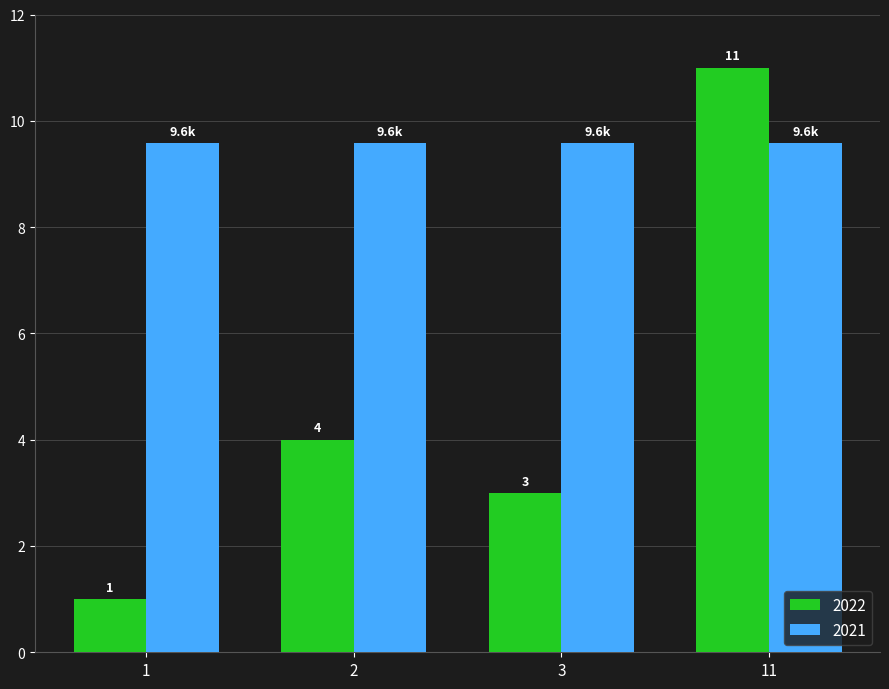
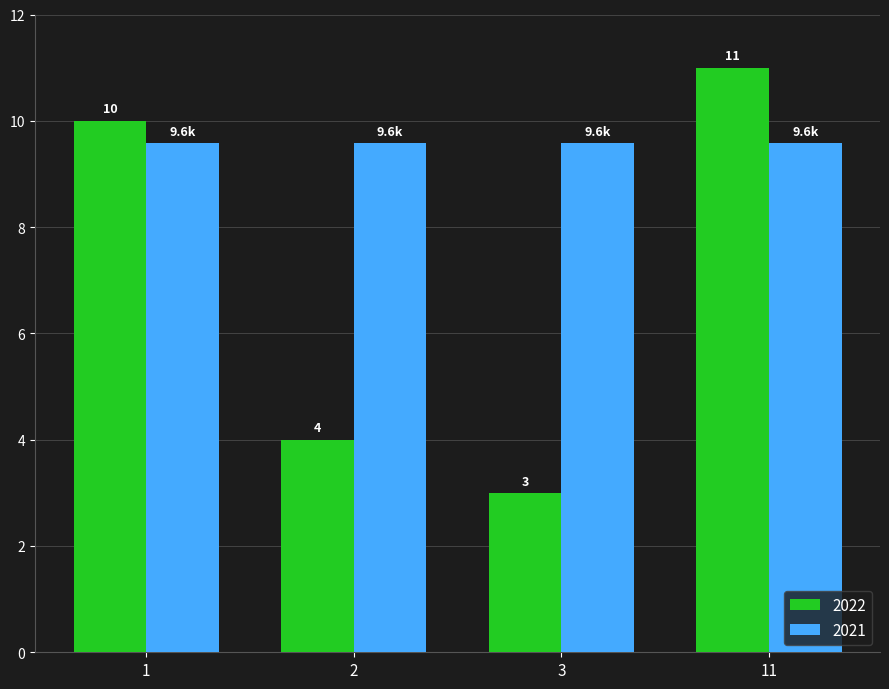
  {
    "2022": {
-     "1": "1",
+     "1": "10",
      "2": "4",
      "3": "3",
      "11": "11"
    },
    "2021": {
      "1": "9.6k",
      "2": "9.6k",
      "3": "9.6k",
      "11": "9.6k"
    }
  }
